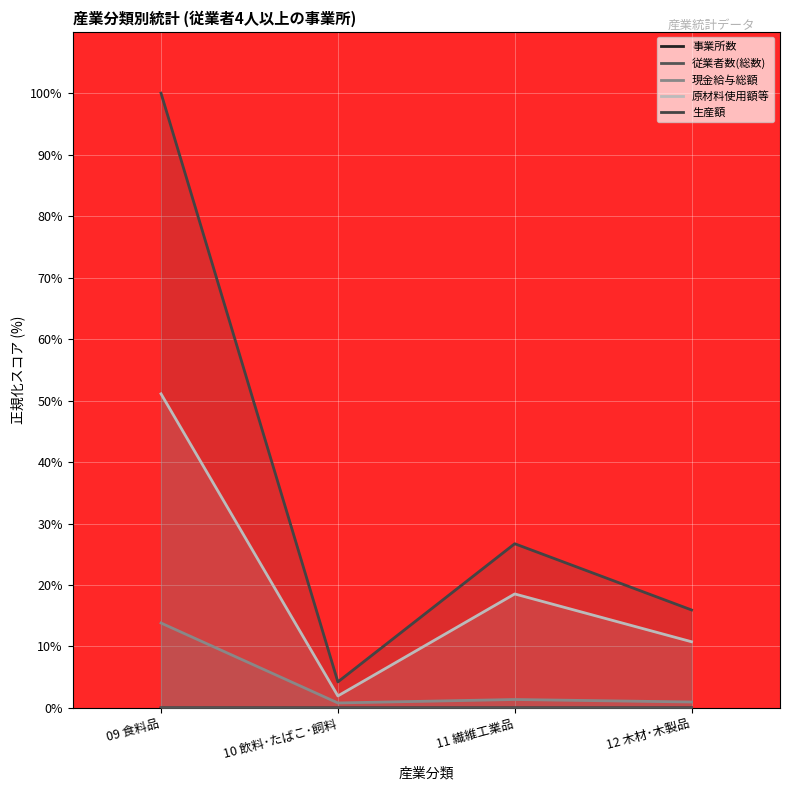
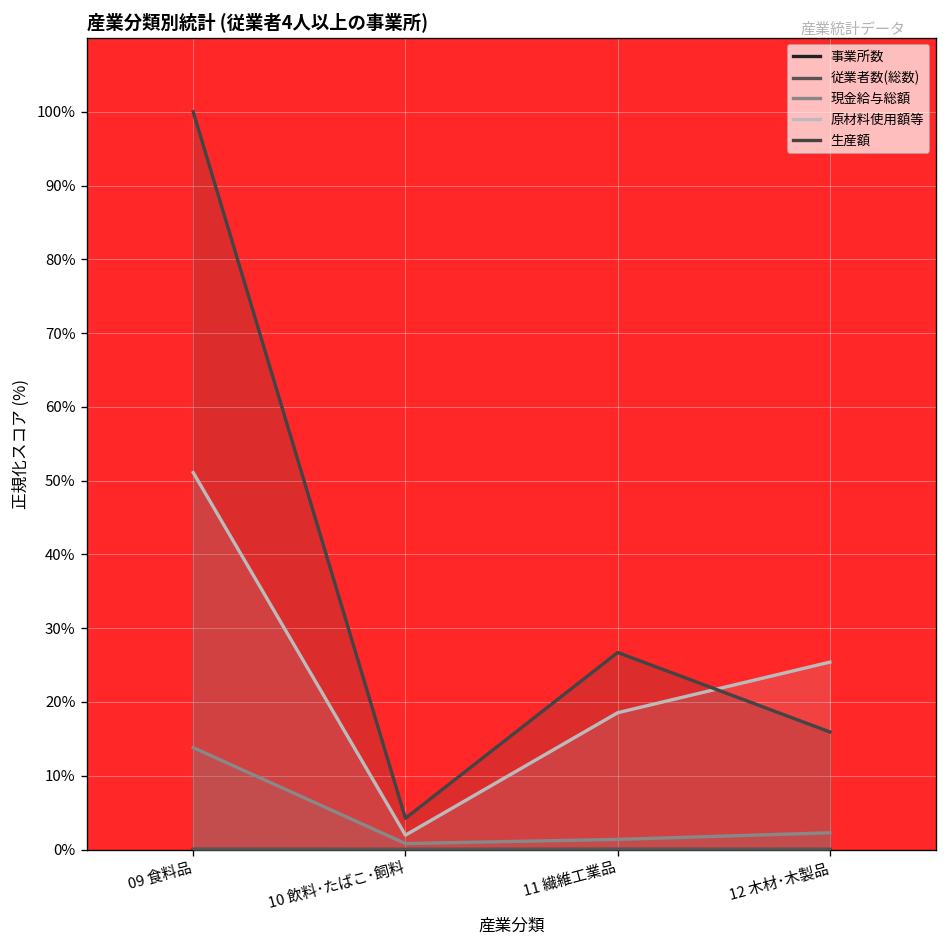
  {
    "現金給与総額": {
      "09 食料品": "14%",
      "10 飲料･たばこ･飼料": "1%",
      "11 繊維工業品": "1%",
-     "12 木材･木製品": "1%"
+     "12 木材･木製品": "2%"
    },
    "原材料使用額等": {
      "09 食料品": "51%",
      "10 飲料･たばこ･飼料": "2%",
      "11 繊維工業品": "19%",
-     "12 木材･木製品": "11%"
+     "12 木材･木製品": "25%"
    }
  }
